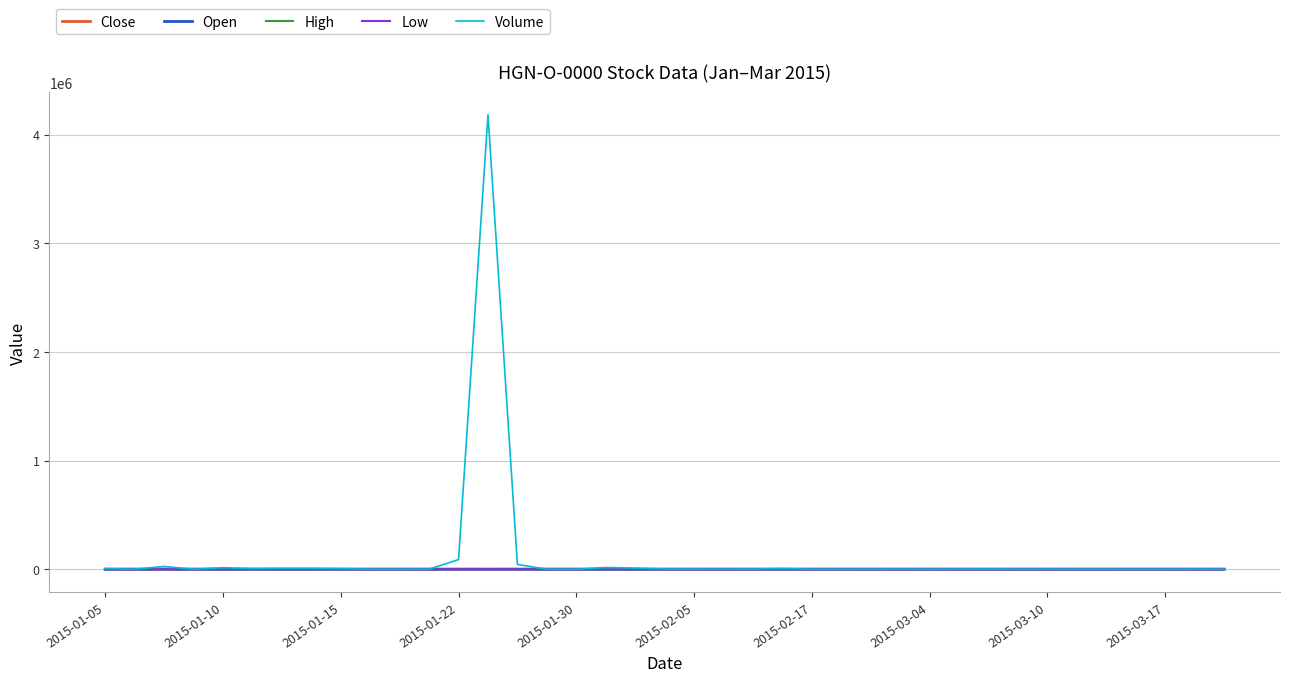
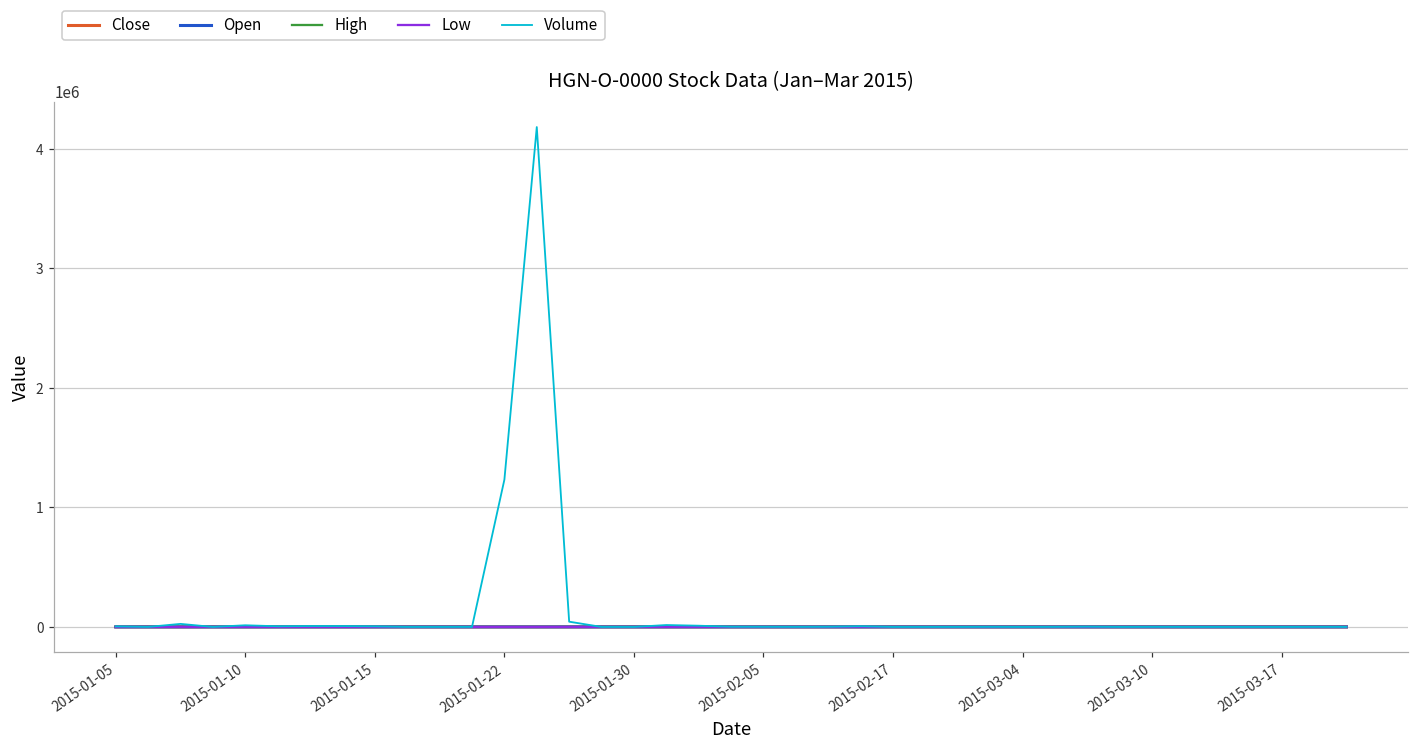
  {
    "Low": {
      "2015-01-22": 0
    },
    "Volume": {
-     "2015-01-22": 90000
+     "2015-01-22": 1230000
    }
  }
